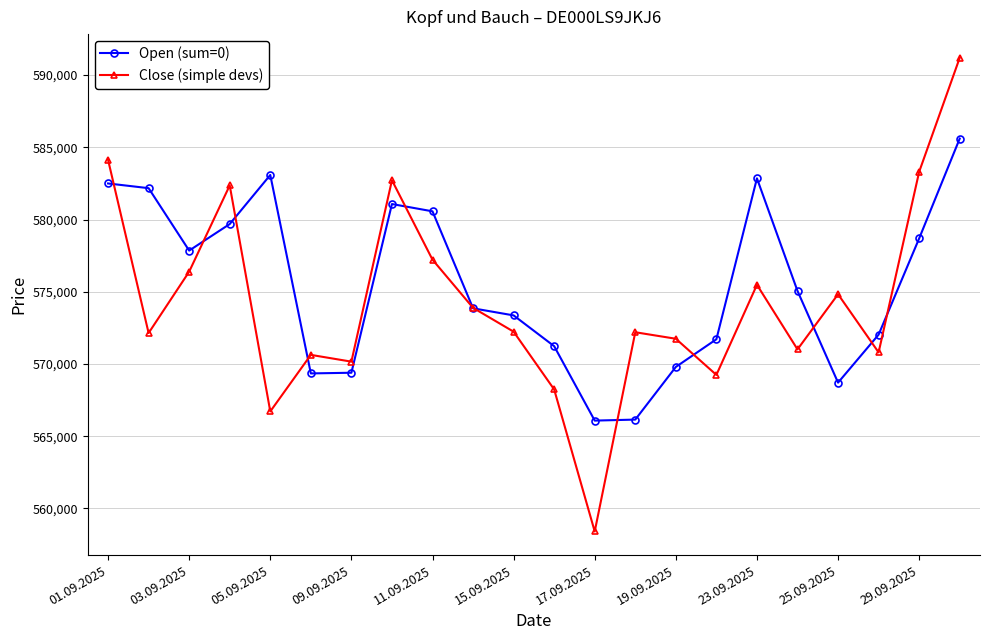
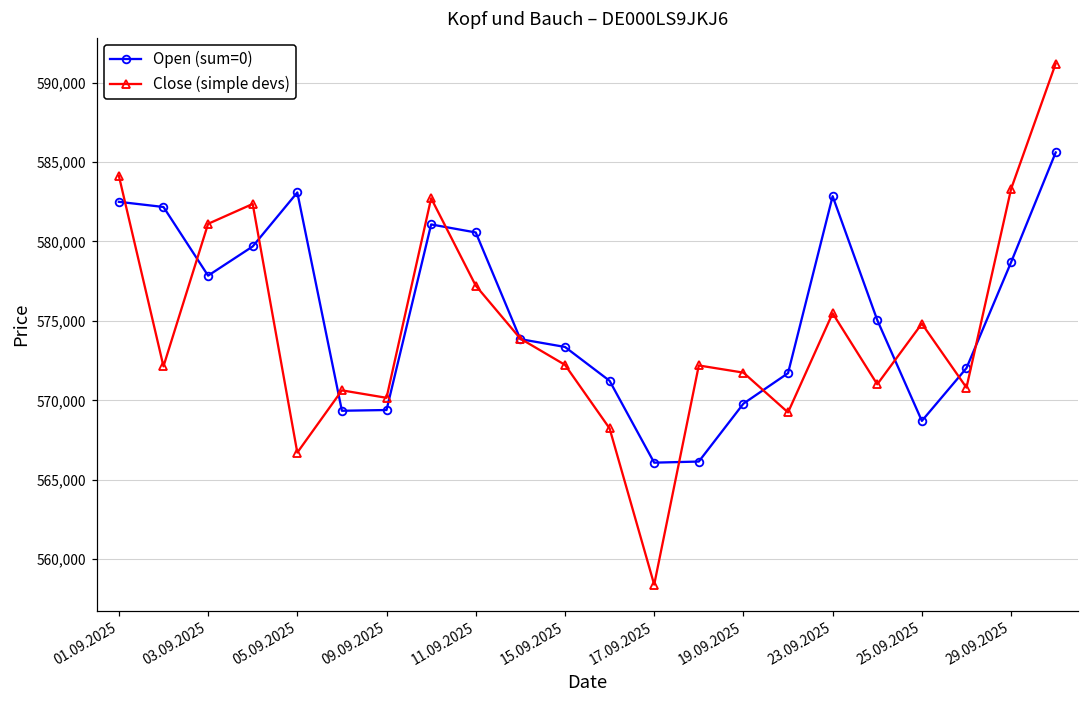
  {
    "Open (sum=0)": {
      "01.09.2025": "582,500",
      "03.09.2025": "577,800",
      "05.09.2025": "583,100",
      "09.09.2025": "569,400",
      "11.09.2025": "580,600",
      "15.09.2025": "573,400",
      "17.09.2025": "566,100",
      "19.09.2025": "569,800",
      "23.09.2025": "582,900",
      "25.09.2025": "568,700",
      "29.09.2025": "578,700"
    },
    "Close (simple devs)": {
      "01.09.2025": "584,100",
-     "03.09.2025": "576,400",
+     "03.09.2025": "581,100",
      "05.09.2025": "566,700",
      "09.09.2025": "570,200",
      "11.09.2025": "577,200",
      "15.09.2025": "572,200",
      "17.09.2025": "558,400",
      "19.09.2025": "571,700",
      "23.09.2025": "575,500",
      "25.09.2025": "574,800",
      "29.09.2025": "583,300"
    }
  }
